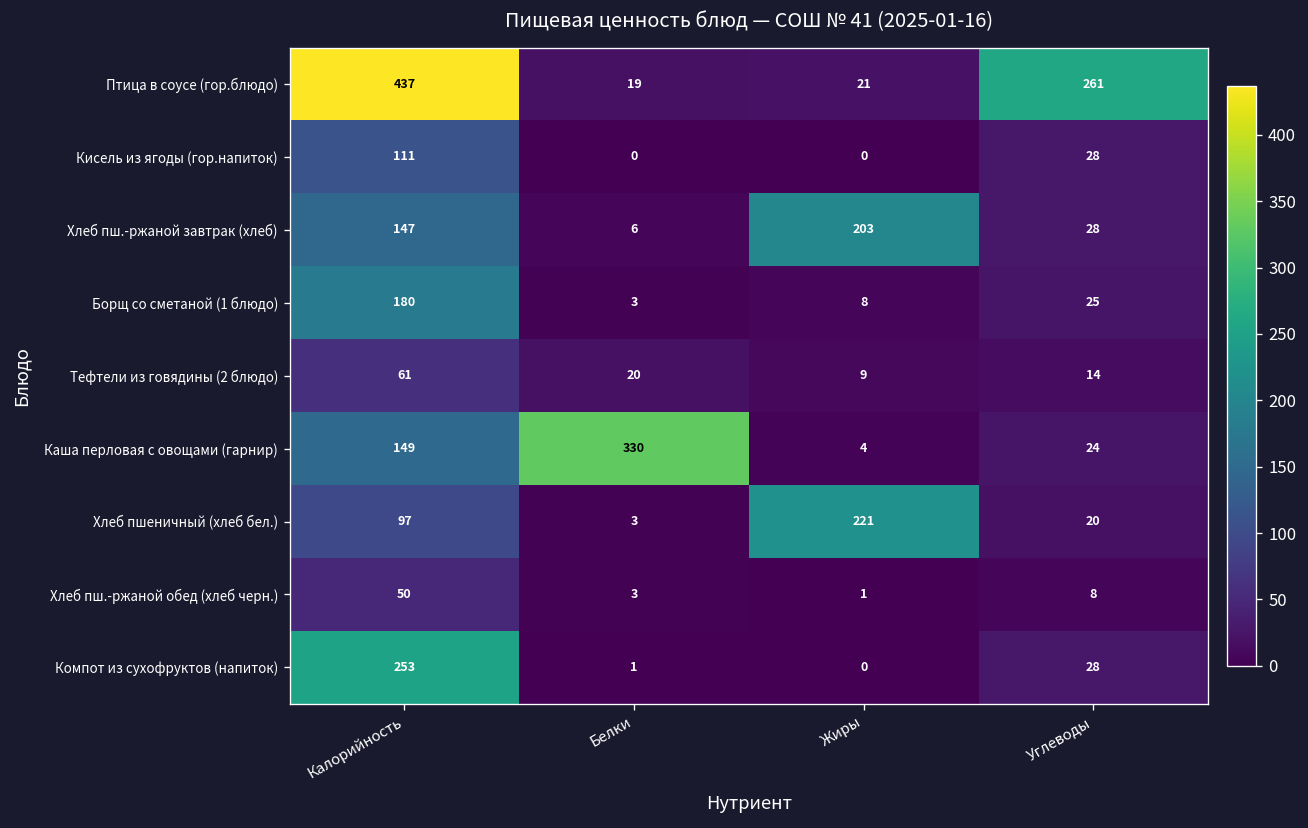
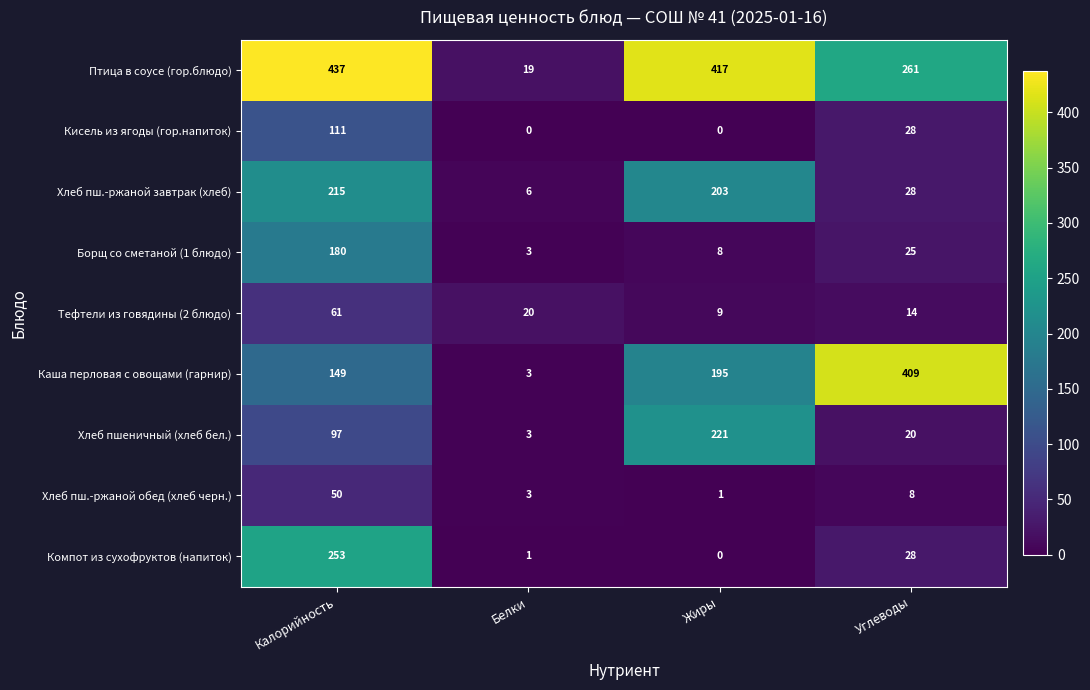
  {
    "Птица в соусе (гор.блюдо)": {
      "Калорийность": 437,
      "Белки": 19,
-     "Жиры": 21,
+     "Жиры": 417,
      "Углеводы": 261
    },
    "Кисель из ягоды (гор.напиток)": {
      "Калорийность": 111,
      "Белки": 0,
      "Жиры": 0,
      "Углеводы": 28
    },
    "Хлеб пш.-ржаной завтрак (хлеб)": {
-     "Калорийность": 147,
+     "Калорийность": 215,
      "Белки": 6,
      "Жиры": 203,
      "Углеводы": 28
    },
    "Борщ со сметаной (1 блюдо)": {
      "Калорийность": 180,
      "Белки": 3,
      "Жиры": 8,
      "Углеводы": 25
    },
    "Тефтели из говядины (2 блюдо)": {
      "Калорийность": 61,
      "Белки": 20,
      "Жиры": 9,
      "Углеводы": 14
    },
    "Каша перловая с овощами (гарнир)": {
      "Калорийность": 149,
-     "Белки": 330,
-     "Жиры": 4,
-     "Углеводы": 24
+     "Белки": 3,
+     "Жиры": 195,
+     "Углеводы": 409
    },
    "Хлеб пшеничный (хлеб бел.)": {
      "Калорийность": 97,
      "Белки": 3,
      "Жиры": 221,
      "Углеводы": 20
    },
    "Хлеб пш.-ржаной обед (хлеб черн.)": {
      "Калорийность": 50,
      "Белки": 3,
      "Жиры": 1,
      "Углеводы": 8
    },
    "Компот из сухофруктов (напиток)": {
      "Калорийность": 253,
      "Белки": 1,
      "Жиры": 0,
      "Углеводы": 28
    }
  }
